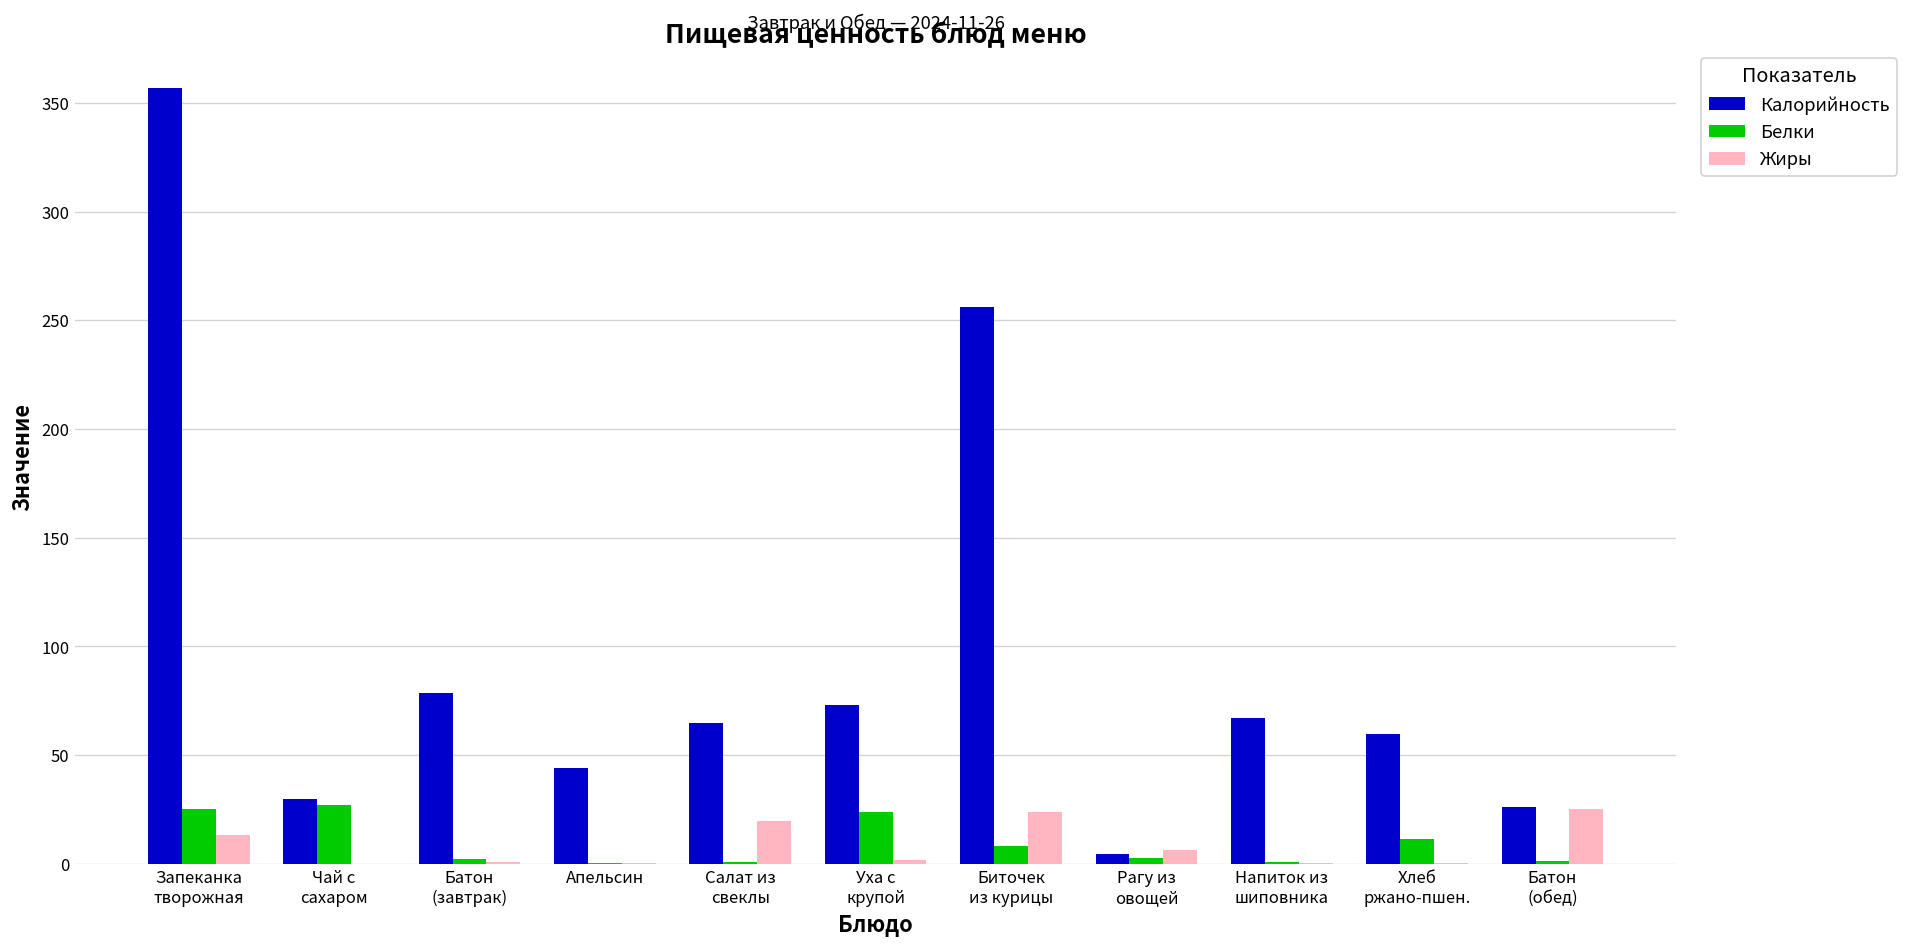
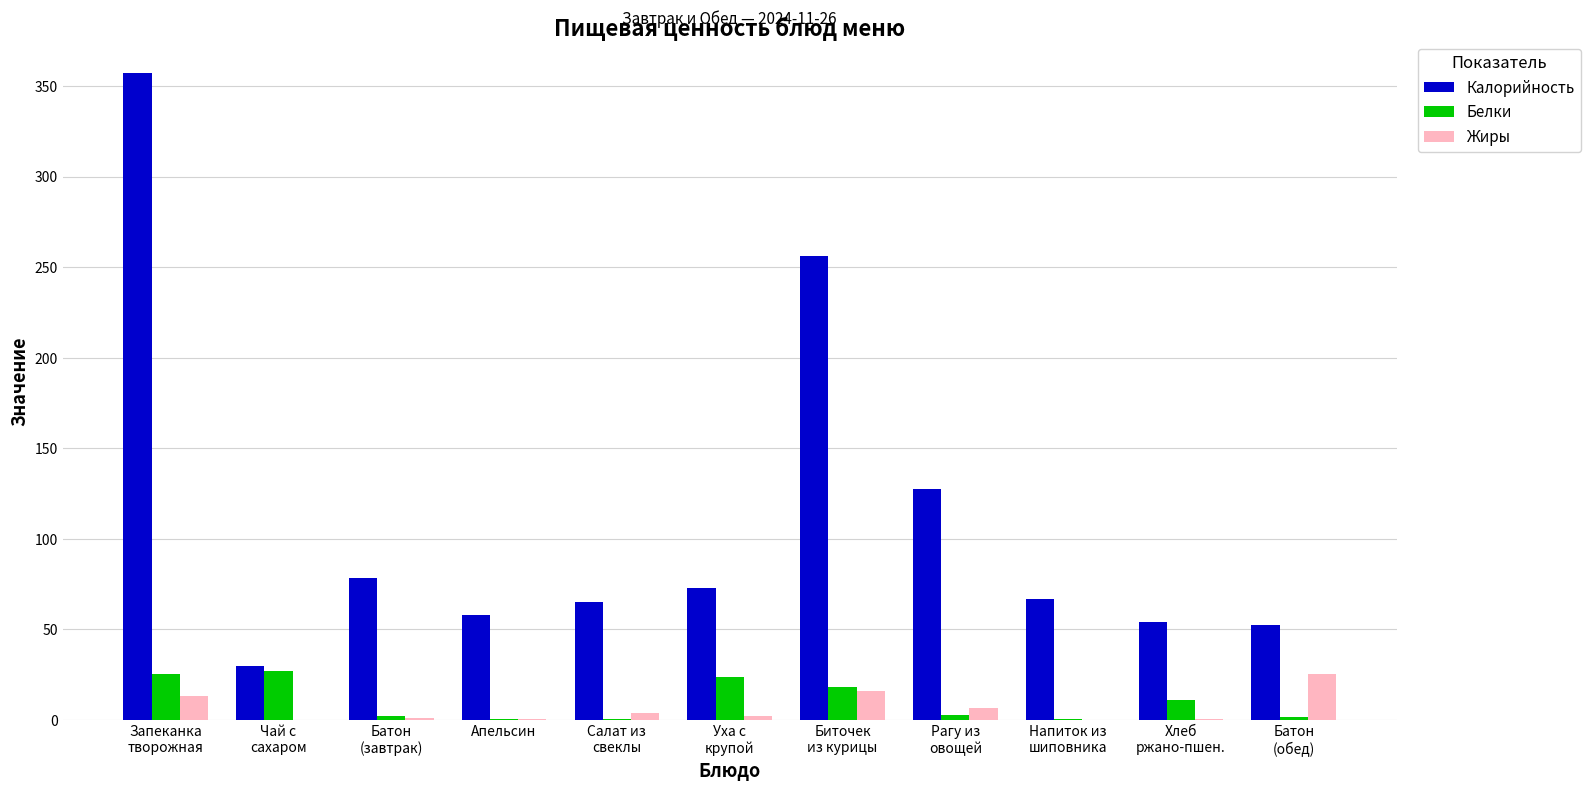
  {
    "Калорийность": {
      "Запеканка творожная": 357,
      "Чай с сахаром": 30,
      "Батон (завтрак)": 79,
-     "Апельсин": 44,
+     "Апельсин": 58,
      "Салат из свеклы": 65,
      "Уха с крупой": 73,
      "Биточек из курицы": 256,
-     "Рагу из овощей": 5,
+     "Рагу из овощей": 128,
      "Напиток из шиповника": 67,
-     "Хлеб ржано-пшен.": 60,
-     "Батон (обед)": 26
+     "Хлеб ржано-пшен.": 54,
+     "Батон (обед)": 52
    },
    "Белки": {
      "Запеканка творожная": 25,
      "Чай с сахаром": 27,
      "Батон (завтрак)": 2,
      "Уха с крупой": 24,
-     "Биточек из курицы": 8,
+     "Биточек из курицы": 18,
      "Рагу из овощей": 3,
      "Хлеб ржано-пшен.": 11,
      "Батон (обед)": 2
    },
    "Жиры": {
      "Запеканка творожная": 13,
-     "Салат из свеклы": 20,
+     "Салат из свеклы": 4,
      "Уха с крупой": 2,
-     "Биточек из курицы": 24,
+     "Биточек из курицы": 16,
      "Рагу из овощей": 6,
      "Батон (обед)": 25
    }
  }
